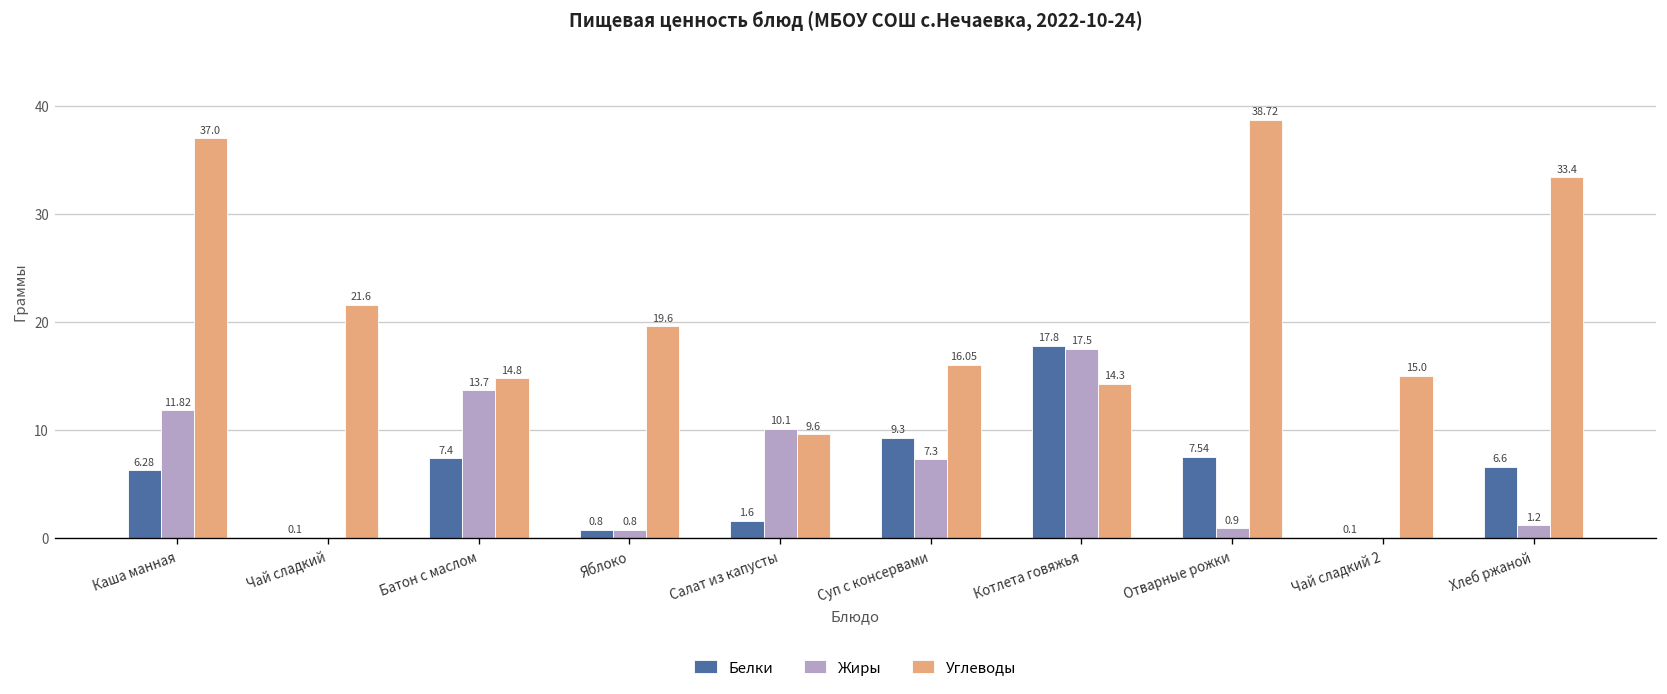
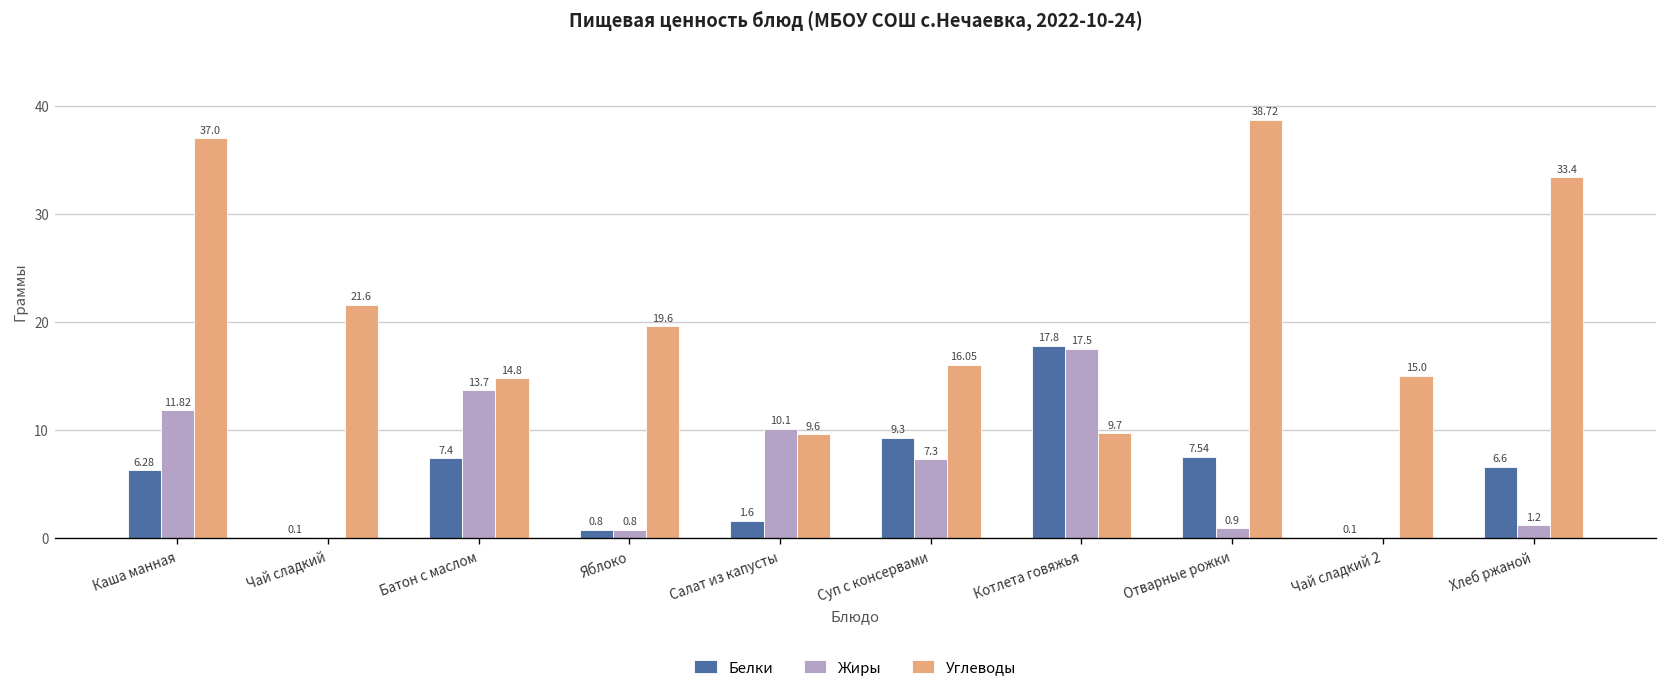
  {
    "Белки": {
      "Каша манная": 6.28,
      "Чай сладкий": 0.1,
      "Батон с маслом": 7.4,
      "Яблоко": 0.8,
      "Салат из капусты": 1.6,
      "Суп c консервами": 9.3,
      "Котлета говяжья": 17.8,
      "Отварные рожки": 7.54,
      "Чай сладкий 2": 0.1,
      "Хлеб ржаной": 6.6
    },
    "Жиры": {
      "Каша манная": 11.82,
      "Батон с маслом": 13.7,
      "Яблоко": 0.8,
      "Салат из капусты": 10.1,
      "Суп c консервами": 7.3,
      "Котлета говяжья": 17.5,
      "Отварные рожки": 0.9,
      "Хлеб ржаной": 1.2
    },
    "Углеводы": {
      "Каша манная": 37.0,
      "Чай сладкий": 21.6,
      "Батон с маслом": 14.8,
      "Яблоко": 19.6,
      "Салат из капусты": 9.6,
      "Суп c консервами": 16.05,
-     "Котлета говяжья": 14.3,
+     "Котлета говяжья": 9.7,
      "Отварные рожки": 38.72,
      "Чай сладкий 2": 15.0,
      "Хлеб ржаной": 33.4
    }
  }
